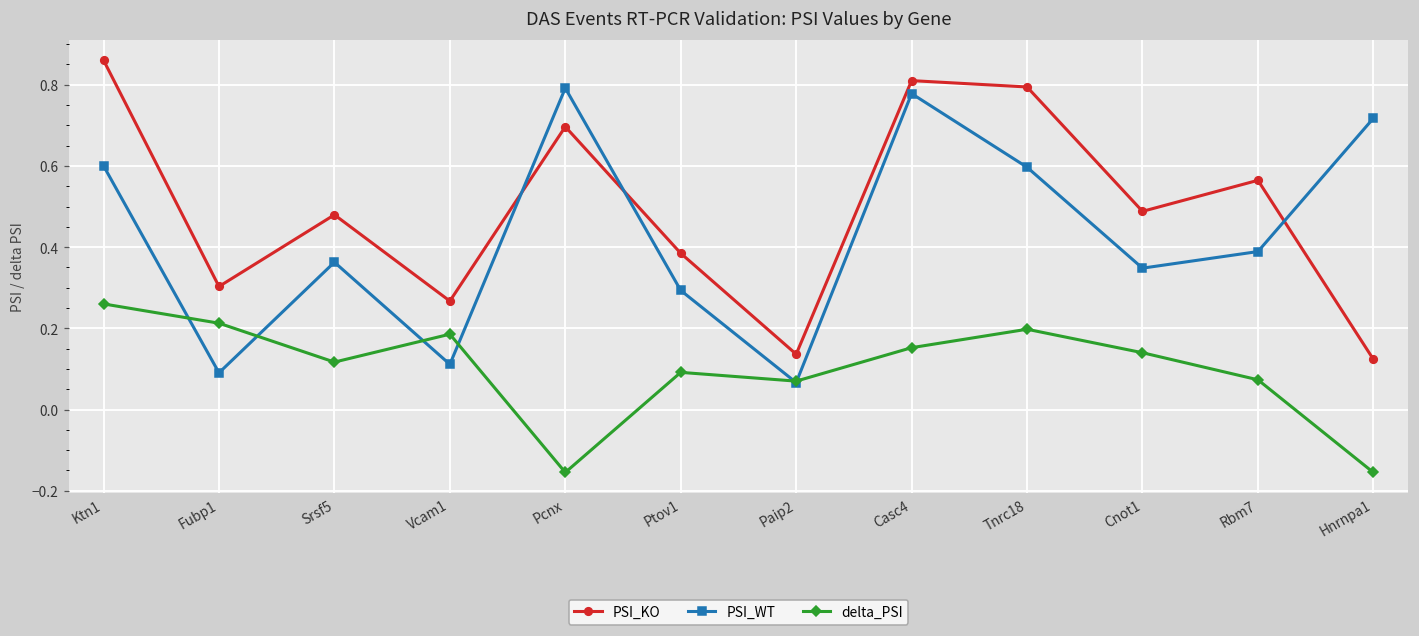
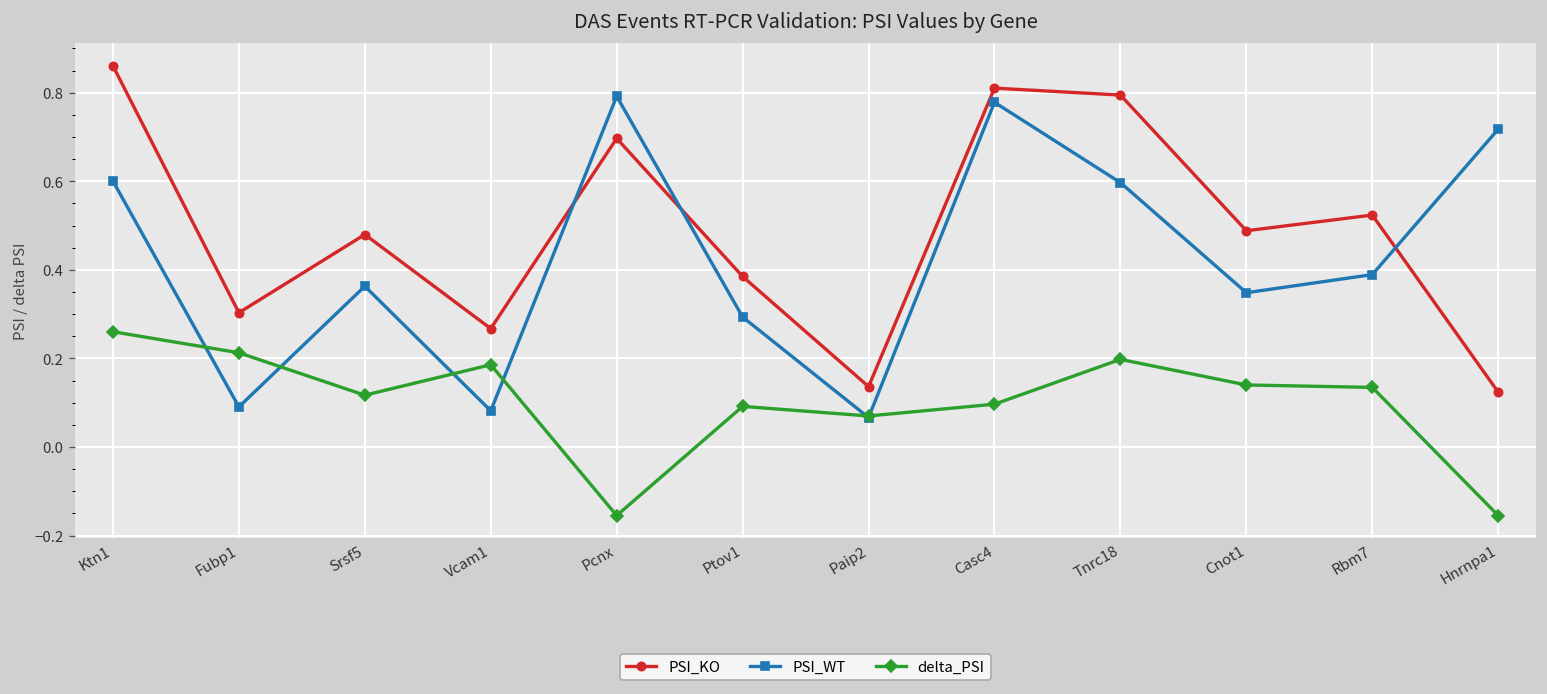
  {
    "PSI_KO": {
      "Ktn1": 0.86,
      "Fubp1": 0.30,
      "Srsf5": 0.48,
      "Vcam1": 0.27,
      "Pcnx": 0.70,
      "Ptov1": 0.38,
      "Paip2": 0.14,
      "Casc4": 0.81,
      "Tnrc18": 0.79,
      "Cnot1": 0.49,
-     "Rbm7": 0.56,
+     "Rbm7": 0.52,
      "Hnrnpa1": 0.12
    },
    "PSI_WT": {
      "Ktn1": 0.60,
      "Fubp1": 0.09,
      "Srsf5": 0.36,
-     "Vcam1": 0.11,
+     "Vcam1": 0.08,
      "Pcnx": 0.79,
      "Ptov1": 0.29,
      "Casc4": 0.78,
      "Tnrc18": 0.60,
      "Cnot1": 0.35,
      "Rbm7": 0.39,
      "Hnrnpa1": 0.72
    },
    "delta_PSI": {
      "Ktn1": 0.26,
      "Fubp1": 0.21,
      "Srsf5": 0.12,
      "Vcam1": 0.19,
      "Pcnx": -0.15,
      "Ptov1": 0.09,
-     "Casc4": 0.15,
+     "Casc4": 0.10,
      "Tnrc18": 0.20,
      "Cnot1": 0.14,
-     "Rbm7": 0.07,
+     "Rbm7": 0.13,
      "Hnrnpa1": -0.16
    }
  }
